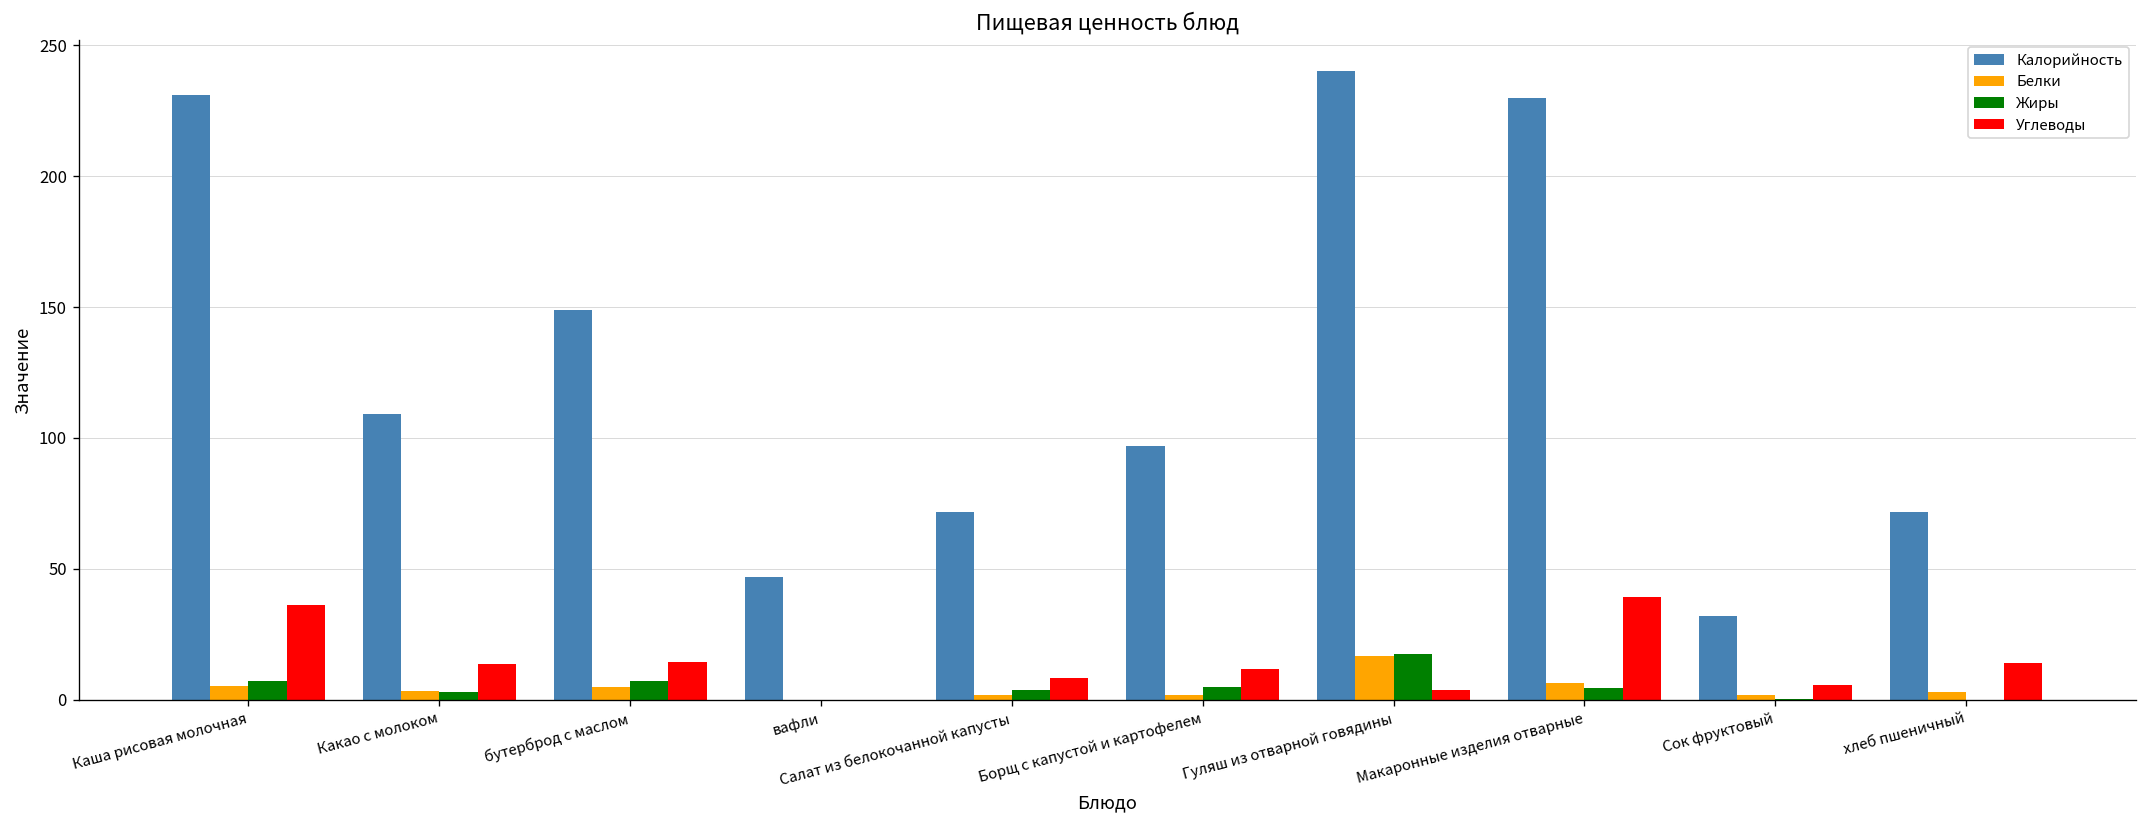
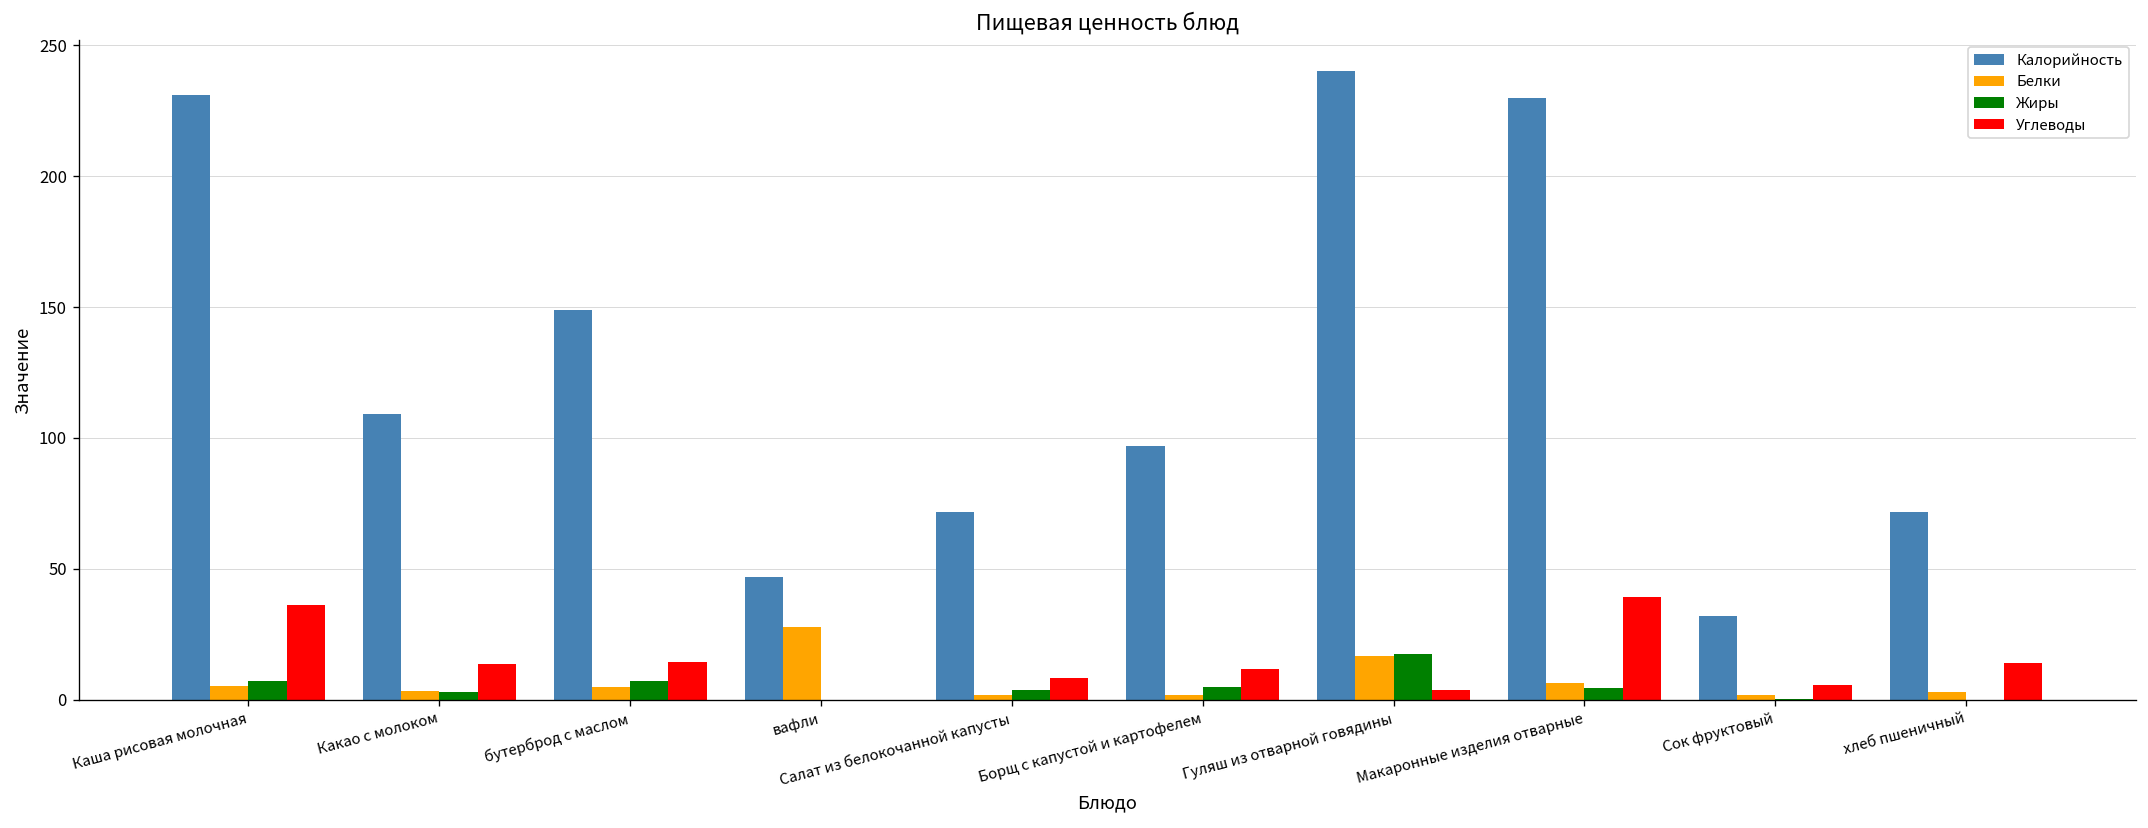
  {
    "Калорийность": {
      "Каша рисовая молочная": 231,
      "Какао с молоком": 109,
      "бутерброд с маслом": 149,
      "вафли": 47,
      "Салат из белокочанной капусты": 72,
      "Борщ с капустой и картофелем": 97,
      "Гуляш из отварной говядины": 240,
      "Макаронные изделия отварные": 230,
      "Сок фруктовый": 32,
      "хлеб пшеничный": 72
    },
    "Белки": {
      "Каша рисовая молочная": 5,
      "Какао с молоком": 3,
      "бутерброд с маслом": 5,
-     "вафли": 0,
+     "вафли": 28,
      "Салат из белокочанной капусты": 2,
      "Борщ с капустой и картофелем": 2,
      "Гуляш из отварной говядины": 17,
      "Макаронные изделия отварные": 7,
      "Сок фруктовый": 2,
      "хлеб пшеничный": 3
    },
    "Жиры": {
      "Каша рисовая молочная": 7,
      "Какао с молоком": 3,
      "бутерброд с маслом": 7,
      "вафли": 0,
      "Салат из белокочанной капусты": 4,
      "Борщ с капустой и картофелем": 5,
      "Гуляш из отварной говядины": 18,
      "Макаронные изделия отварные": 5,
      "хлеб пшеничный": 0
    },
    "Углеводы": {
      "Каша рисовая молочная": 36,
      "Какао с молоком": 14,
      "бутерброд с маслом": 15,
      "вафли": 0,
      "Салат из белокочанной капусты": 8,
      "Борщ с капустой и картофелем": 12,
      "Гуляш из отварной говядины": 4,
      "Макаронные изделия отварные": 39,
      "Сок фруктовый": 6,
      "хлеб пшеничный": 14
    }
  }
